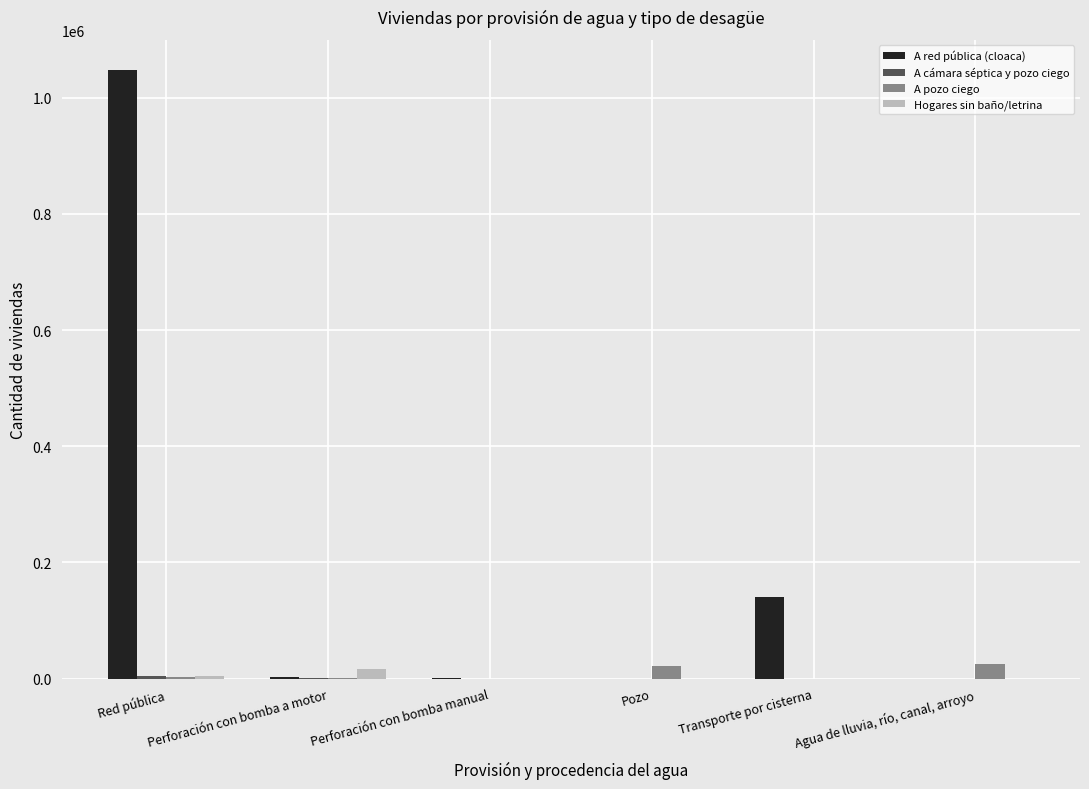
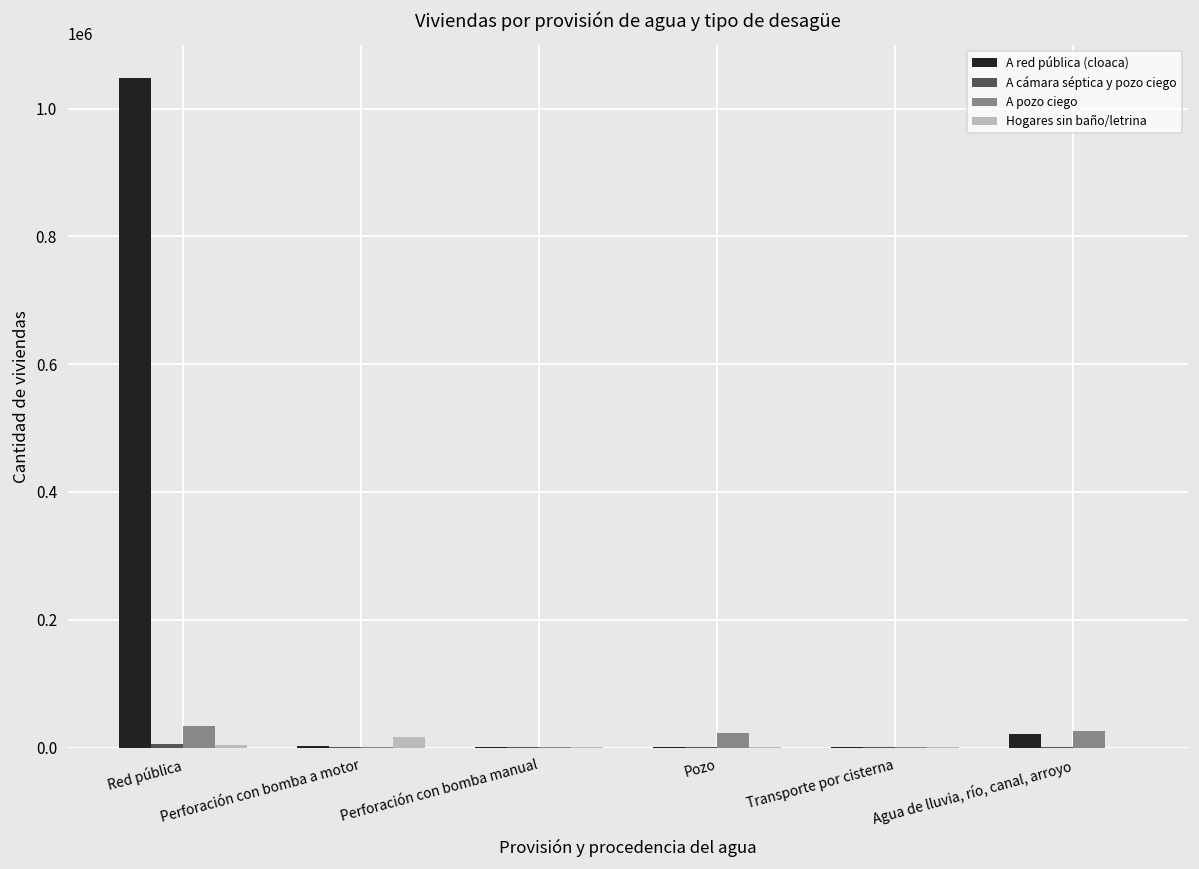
  {
    "A red pública (cloaca)": {
      "Red pública": 1050000,
-     "Transporte por cisterna": 140000,
-     "Agua de lluvia, río, canal, arroyo": 0
+     "Transporte por cisterna": 0,
+     "Agua de lluvia, río, canal, arroyo": 20000
    },
    "A cámara séptica y pozo ciego": {
      "Red pública": 0
    },
    "A pozo ciego": {
-     "Red pública": 0,
+     "Red pública": 30000,
      "Pozo": 20000,
      "Agua de lluvia, río, canal, arroyo": 30000
    },
    "Hogares sin baño/letrina": {
      "Red pública": 0,
      "Perforación con bomba a motor": 20000
    }
  }
